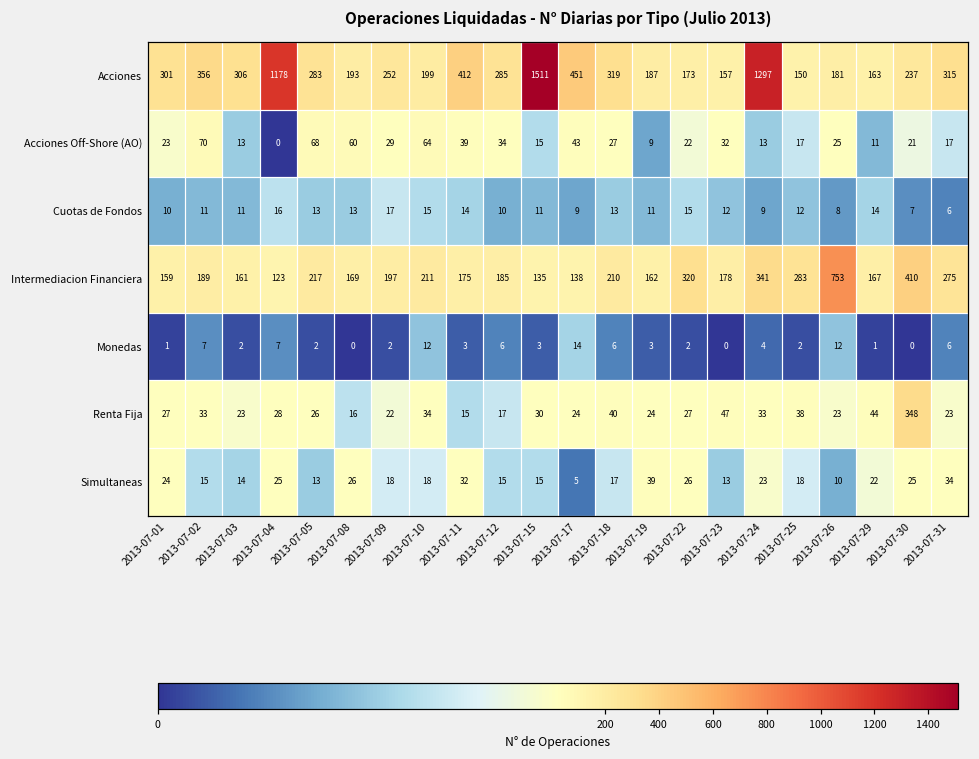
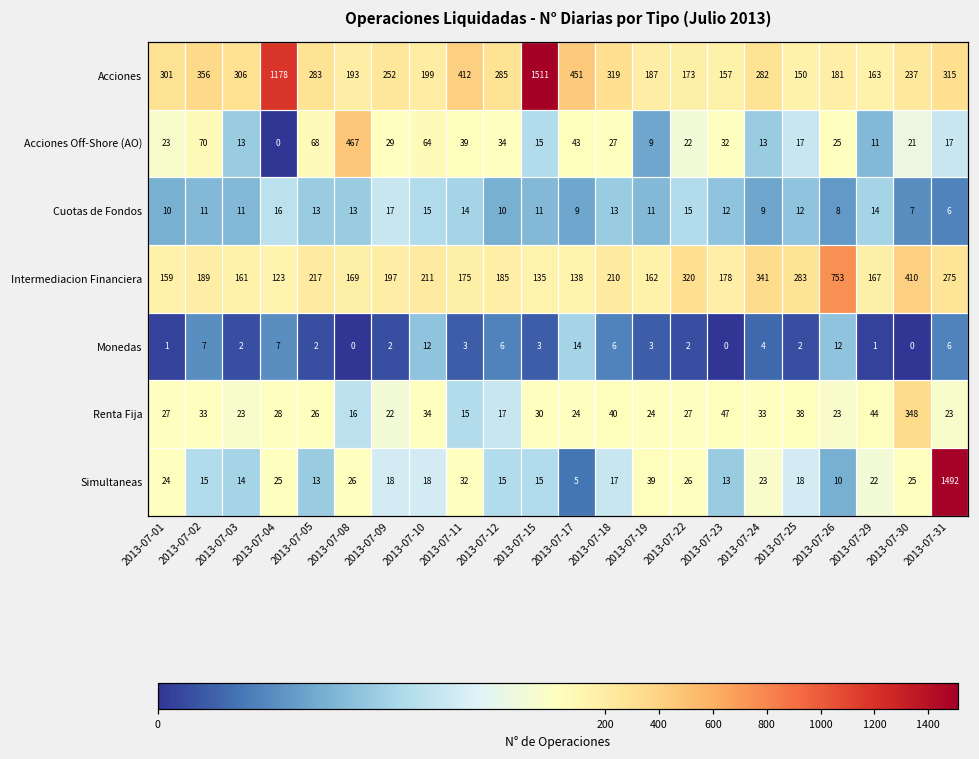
  {
    "Acciones": {
      "2013-07-01": 301,
      "2013-07-02": 356,
      "2013-07-03": 306,
      "2013-07-04": 1178,
      "2013-07-05": 283,
      "2013-07-08": 193,
      "2013-07-09": 252,
      "2013-07-10": 199,
      "2013-07-11": 412,
      "2013-07-12": 285,
      "2013-07-15": 1511,
      "2013-07-17": 451,
      "2013-07-18": 319,
      "2013-07-19": 187,
      "2013-07-22": 173,
      "2013-07-23": 157,
-     "2013-07-24": 1297,
+     "2013-07-24": 282,
      "2013-07-25": 150,
      "2013-07-26": 181,
      "2013-07-29": 163,
      "2013-07-30": 237,
      "2013-07-31": 315
    },
    "Acciones Off-Shore (AO)": {
      "2013-07-01": 23,
      "2013-07-02": 70,
      "2013-07-03": 13,
      "2013-07-04": 0,
      "2013-07-05": 68,
-     "2013-07-08": 60,
+     "2013-07-08": 467,
      "2013-07-09": 29,
      "2013-07-10": 64,
      "2013-07-11": 39,
      "2013-07-12": 34,
      "2013-07-15": 15,
      "2013-07-17": 43,
      "2013-07-18": 27,
      "2013-07-19": 9,
      "2013-07-22": 22,
      "2013-07-23": 32,
      "2013-07-24": 13,
      "2013-07-25": 17,
      "2013-07-26": 25,
      "2013-07-29": 11,
      "2013-07-30": 21,
      "2013-07-31": 17
    },
    "Cuotas de Fondos": {
      "2013-07-01": 10,
      "2013-07-02": 11,
      "2013-07-03": 11,
      "2013-07-04": 16,
      "2013-07-05": 13,
      "2013-07-08": 13,
      "2013-07-09": 17,
      "2013-07-10": 15,
      "2013-07-11": 14,
      "2013-07-12": 10,
      "2013-07-15": 11,
      "2013-07-17": 9,
      "2013-07-18": 13,
      "2013-07-19": 11,
      "2013-07-22": 15,
      "2013-07-23": 12,
      "2013-07-24": 9,
      "2013-07-25": 12,
      "2013-07-26": 8,
      "2013-07-29": 14,
      "2013-07-30": 7,
      "2013-07-31": 6
    },
    "Intermediacion Financiera": {
      "2013-07-01": 159,
      "2013-07-02": 189,
      "2013-07-03": 161,
      "2013-07-04": 123,
      "2013-07-05": 217,
      "2013-07-08": 169,
      "2013-07-09": 197,
      "2013-07-10": 211,
      "2013-07-11": 175,
      "2013-07-12": 185,
      "2013-07-15": 135,
      "2013-07-17": 138,
      "2013-07-18": 210,
      "2013-07-19": 162,
      "2013-07-22": 320,
      "2013-07-23": 178,
      "2013-07-24": 341,
      "2013-07-25": 283,
      "2013-07-26": 753,
      "2013-07-29": 167,
      "2013-07-30": 410,
      "2013-07-31": 275
    },
    "Monedas": {
      "2013-07-01": 1,
      "2013-07-02": 7,
      "2013-07-03": 2,
      "2013-07-04": 7,
      "2013-07-05": 2,
      "2013-07-08": 0,
      "2013-07-09": 2,
      "2013-07-10": 12,
      "2013-07-11": 3,
      "2013-07-12": 6,
      "2013-07-15": 3,
      "2013-07-17": 14,
      "2013-07-18": 6,
      "2013-07-19": 3,
      "2013-07-22": 2,
      "2013-07-23": 0,
      "2013-07-24": 4,
      "2013-07-25": 2,
      "2013-07-26": 12,
      "2013-07-29": 1,
      "2013-07-30": 0,
      "2013-07-31": 6
    },
    "Renta Fija": {
      "2013-07-01": 27,
      "2013-07-02": 33,
      "2013-07-03": 23,
      "2013-07-04": 28,
      "2013-07-05": 26,
      "2013-07-08": 16,
      "2013-07-09": 22,
      "2013-07-10": 34,
      "2013-07-11": 15,
      "2013-07-12": 17,
      "2013-07-15": 30,
      "2013-07-17": 24,
      "2013-07-18": 40,
      "2013-07-19": 24,
      "2013-07-22": 27,
      "2013-07-23": 47,
      "2013-07-24": 33,
      "2013-07-25": 38,
      "2013-07-26": 23,
      "2013-07-29": 44,
      "2013-07-30": 348,
      "2013-07-31": 23
    },
    "Simultaneas": {
      "2013-07-01": 24,
      "2013-07-02": 15,
      "2013-07-03": 14,
      "2013-07-04": 25,
      "2013-07-05": 13,
      "2013-07-08": 26,
      "2013-07-09": 18,
      "2013-07-10": 18,
      "2013-07-11": 32,
      "2013-07-12": 15,
      "2013-07-15": 15,
      "2013-07-17": 5,
      "2013-07-18": 17,
      "2013-07-19": 39,
      "2013-07-22": 26,
      "2013-07-23": 13,
      "2013-07-24": 23,
      "2013-07-25": 18,
      "2013-07-26": 10,
      "2013-07-29": 22,
      "2013-07-30": 25,
-     "2013-07-31": 34
+     "2013-07-31": 1492
    }
  }
